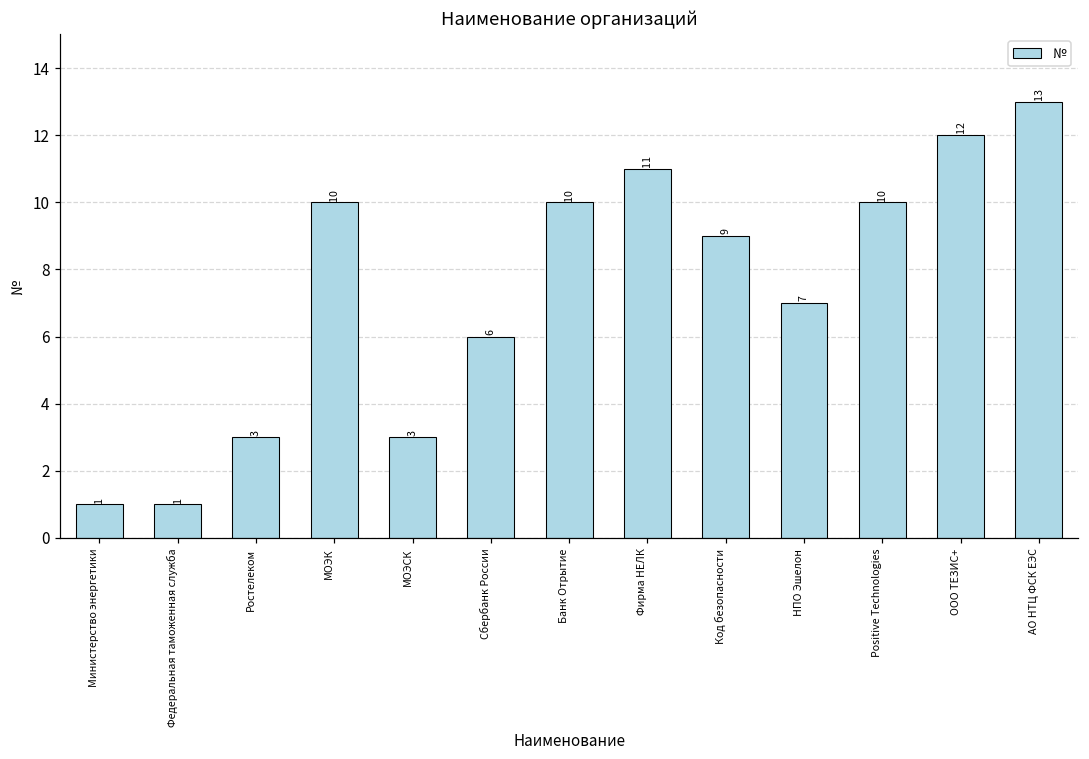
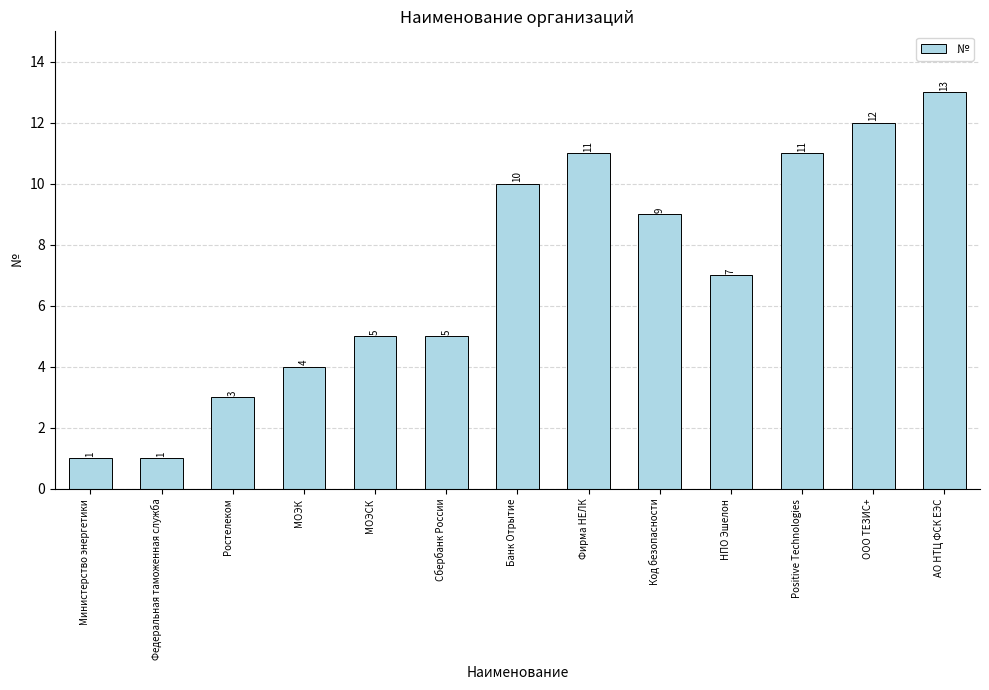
  {
    "Министерство энергетики": 1,
    "Федеральная таможенная служба": 1,
    "Ростелеком": 3,
-   "МОЭК": 10,
-   "МОЭСК": 3,
-   "Сбербанк России": 6,
+   "МОЭК": 4,
+   "МОЭСК": 5,
+   "Сбербанк России": 5,
    "Банк Отрытие": 10,
    "Фирма НЕЛК": 11,
    "Код безопасности": 9,
    "НПО Эшелон": 7,
-   "Positive Technologies": 10,
+   "Positive Technologies": 11,
    "ООО ТЕЗИС+": 12,
    "АО НТЦ ФСК ЕЭС": 13
  }
